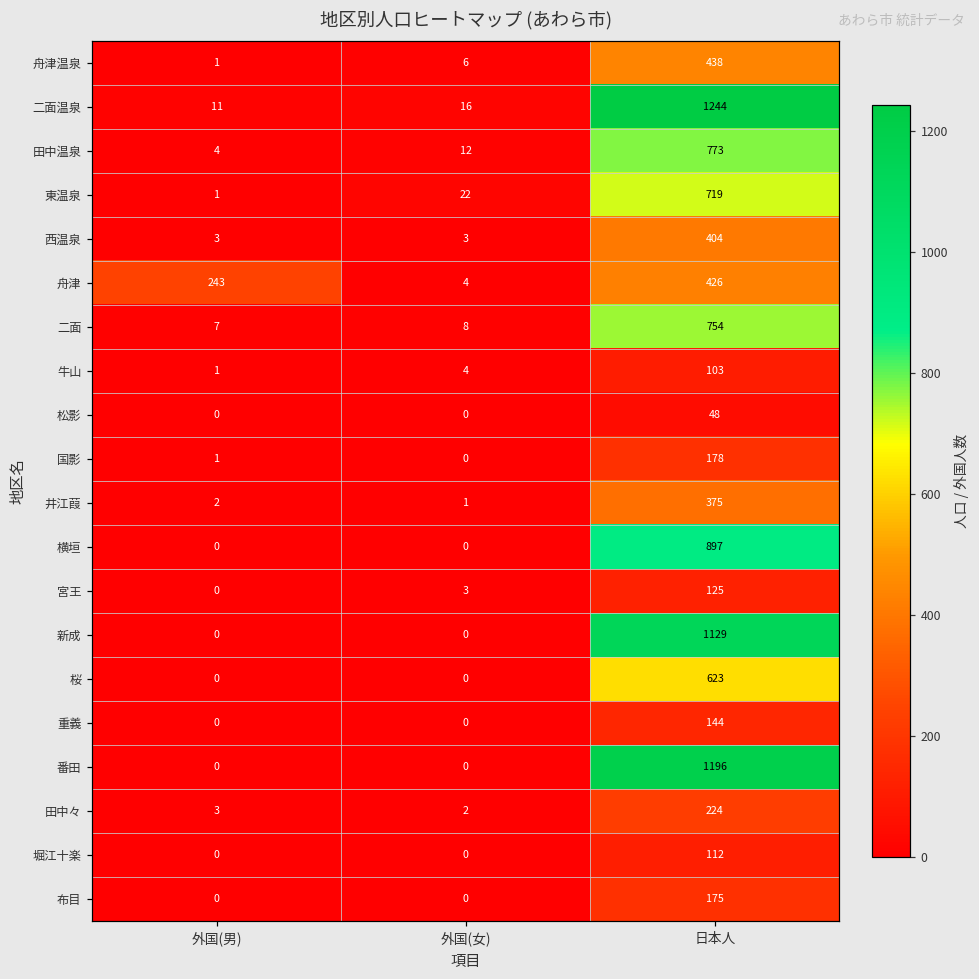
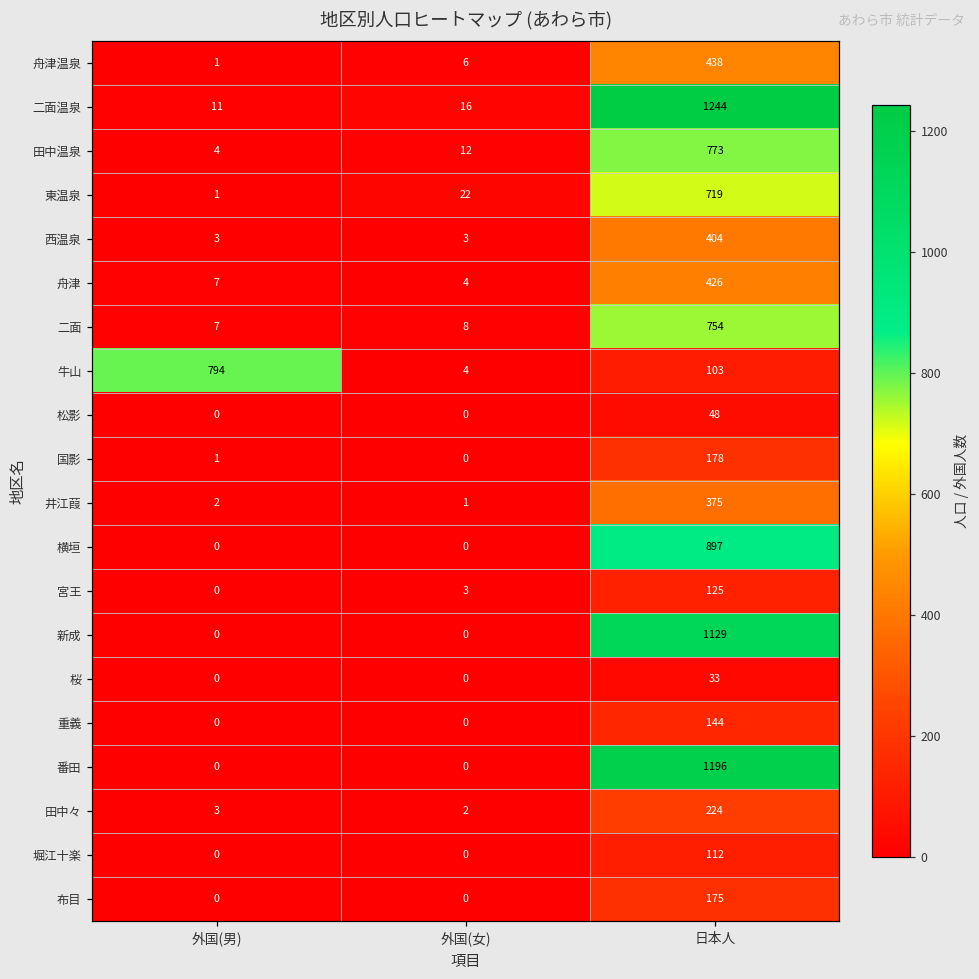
  {
    "舟津温泉": {
      "外国(男)": 1,
      "外国(女)": 6,
      "日本人": 438
    },
    "二面温泉": {
      "外国(男)": 11,
      "外国(女)": 16,
      "日本人": 1244
    },
    "田中温泉": {
      "外国(男)": 4,
      "外国(女)": 12,
      "日本人": 773
    },
    "東温泉": {
      "外国(男)": 1,
      "外国(女)": 22,
      "日本人": 719
    },
    "西温泉": {
      "外国(男)": 3,
      "外国(女)": 3,
      "日本人": 404
    },
    "舟津": {
-     "外国(男)": 243,
+     "外国(男)": 7,
      "外国(女)": 4,
      "日本人": 426
    },
    "二面": {
      "外国(男)": 7,
      "外国(女)": 8,
      "日本人": 754
    },
    "牛山": {
-     "外国(男)": 1,
+     "外国(男)": 794,
      "外国(女)": 4,
      "日本人": 103
    },
    "松影": {
      "外国(男)": 0,
      "外国(女)": 0,
      "日本人": 48
    },
    "国影": {
      "外国(男)": 1,
      "外国(女)": 0,
      "日本人": 178
    },
    "井江葭": {
      "外国(男)": 2,
      "外国(女)": 1,
      "日本人": 375
    },
    "横垣": {
      "外国(男)": 0,
      "外国(女)": 0,
      "日本人": 897
    },
    "宮王": {
      "外国(男)": 0,
      "外国(女)": 3,
      "日本人": 125
    },
    "新成": {
      "外国(男)": 0,
      "外国(女)": 0,
      "日本人": 1129
    },
    "桜": {
      "外国(男)": 0,
      "外国(女)": 0,
-     "日本人": 623
+     "日本人": 33
    },
    "重義": {
      "外国(男)": 0,
      "外国(女)": 0,
      "日本人": 144
    },
    "番田": {
      "外国(男)": 0,
      "外国(女)": 0,
      "日本人": 1196
    },
    "田中々": {
      "外国(男)": 3,
      "外国(女)": 2,
      "日本人": 224
    },
    "堀江十楽": {
      "外国(男)": 0,
      "外国(女)": 0,
      "日本人": 112
    },
    "布目": {
      "外国(男)": 0,
      "外国(女)": 0,
      "日本人": 175
    }
  }
